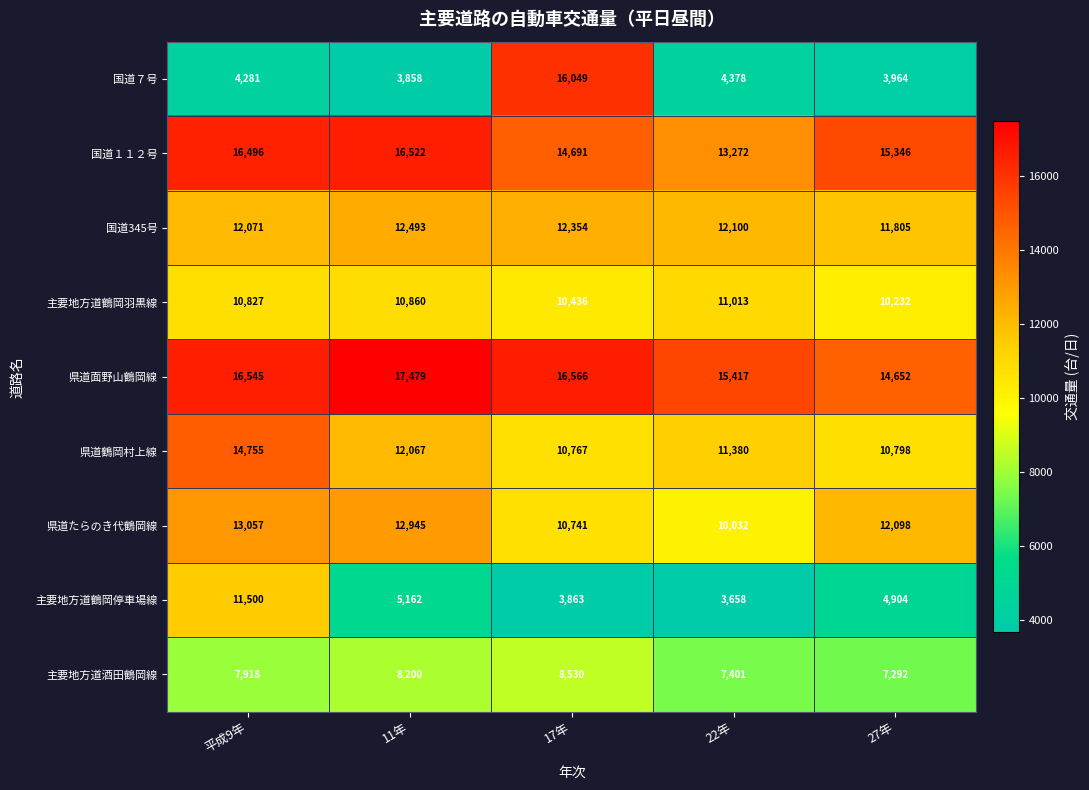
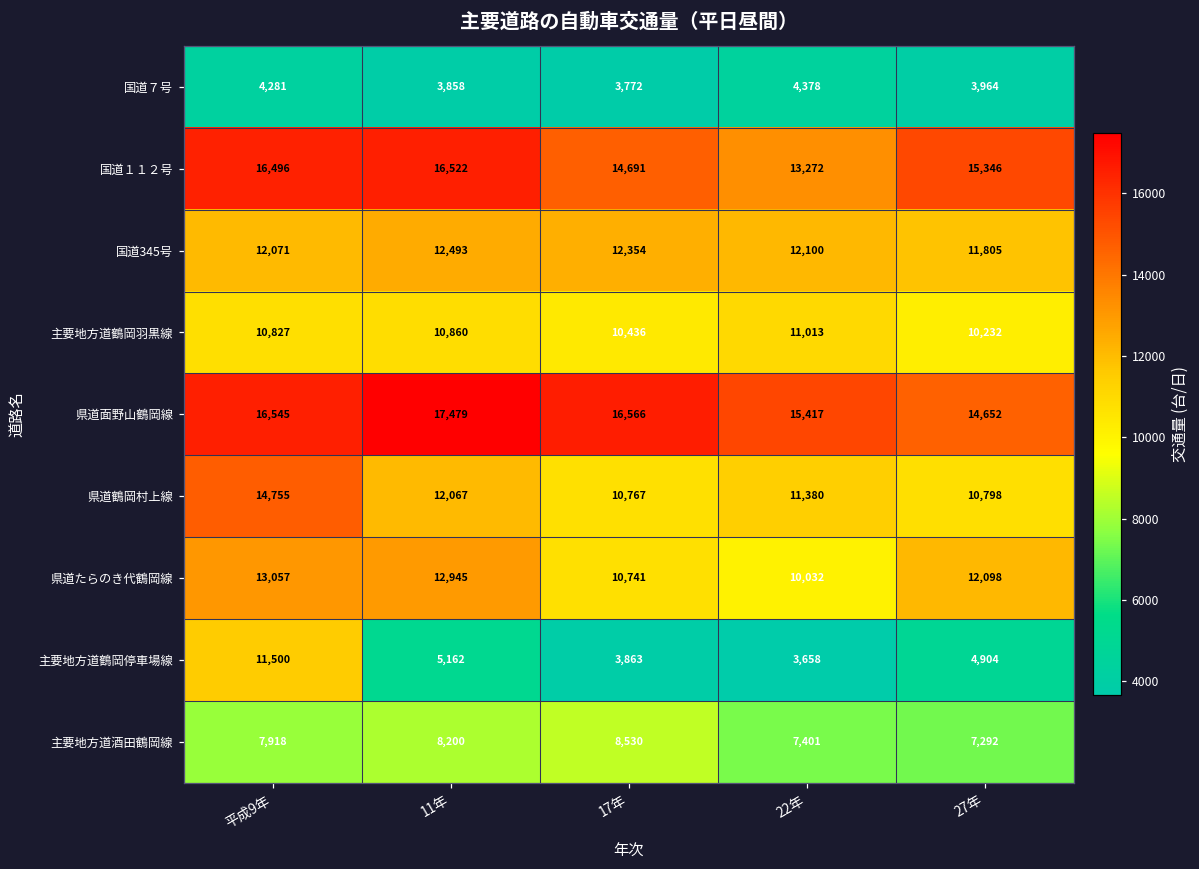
  {
    "国道７号": {
      "平成9年": "4,281",
      "11年": "3,858",
-     "17年": "16,049",
+     "17年": "3,772",
      "22年": "4,378",
      "27年": "3,964"
    },
    "国道１１２号": {
      "平成9年": "16,496",
      "11年": "16,522",
      "17年": "14,691",
      "22年": "13,272",
      "27年": "15,346"
    },
    "国道345号": {
      "平成9年": "12,071",
      "11年": "12,493",
      "17年": "12,354",
      "22年": "12,100",
      "27年": "11,805"
    },
    "主要地方道鶴岡羽黒線": {
      "平成9年": "10,827",
      "11年": "10,860",
      "17年": "10,436",
      "22年": "11,013",
      "27年": "10,232"
    },
    "県道面野山鶴岡線": {
      "平成9年": "16,545",
      "11年": "17,479",
      "17年": "16,566",
      "22年": "15,417",
      "27年": "14,652"
    },
    "県道鶴岡村上線": {
      "平成9年": "14,755",
      "11年": "12,067",
      "17年": "10,767",
      "22年": "11,380",
      "27年": "10,798"
    },
    "県道たらのき代鶴岡線": {
      "平成9年": "13,057",
      "11年": "12,945",
      "17年": "10,741",
      "22年": "10,032",
      "27年": "12,098"
    },
    "主要地方道鶴岡停車場線": {
      "平成9年": "11,500",
      "11年": "5,162",
      "17年": "3,863",
      "22年": "3,658",
      "27年": "4,904"
    },
    "主要地方道酒田鶴岡線": {
      "平成9年": "7,918",
      "11年": "8,200",
      "17年": "8,530",
      "22年": "7,401",
      "27年": "7,292"
    }
  }
